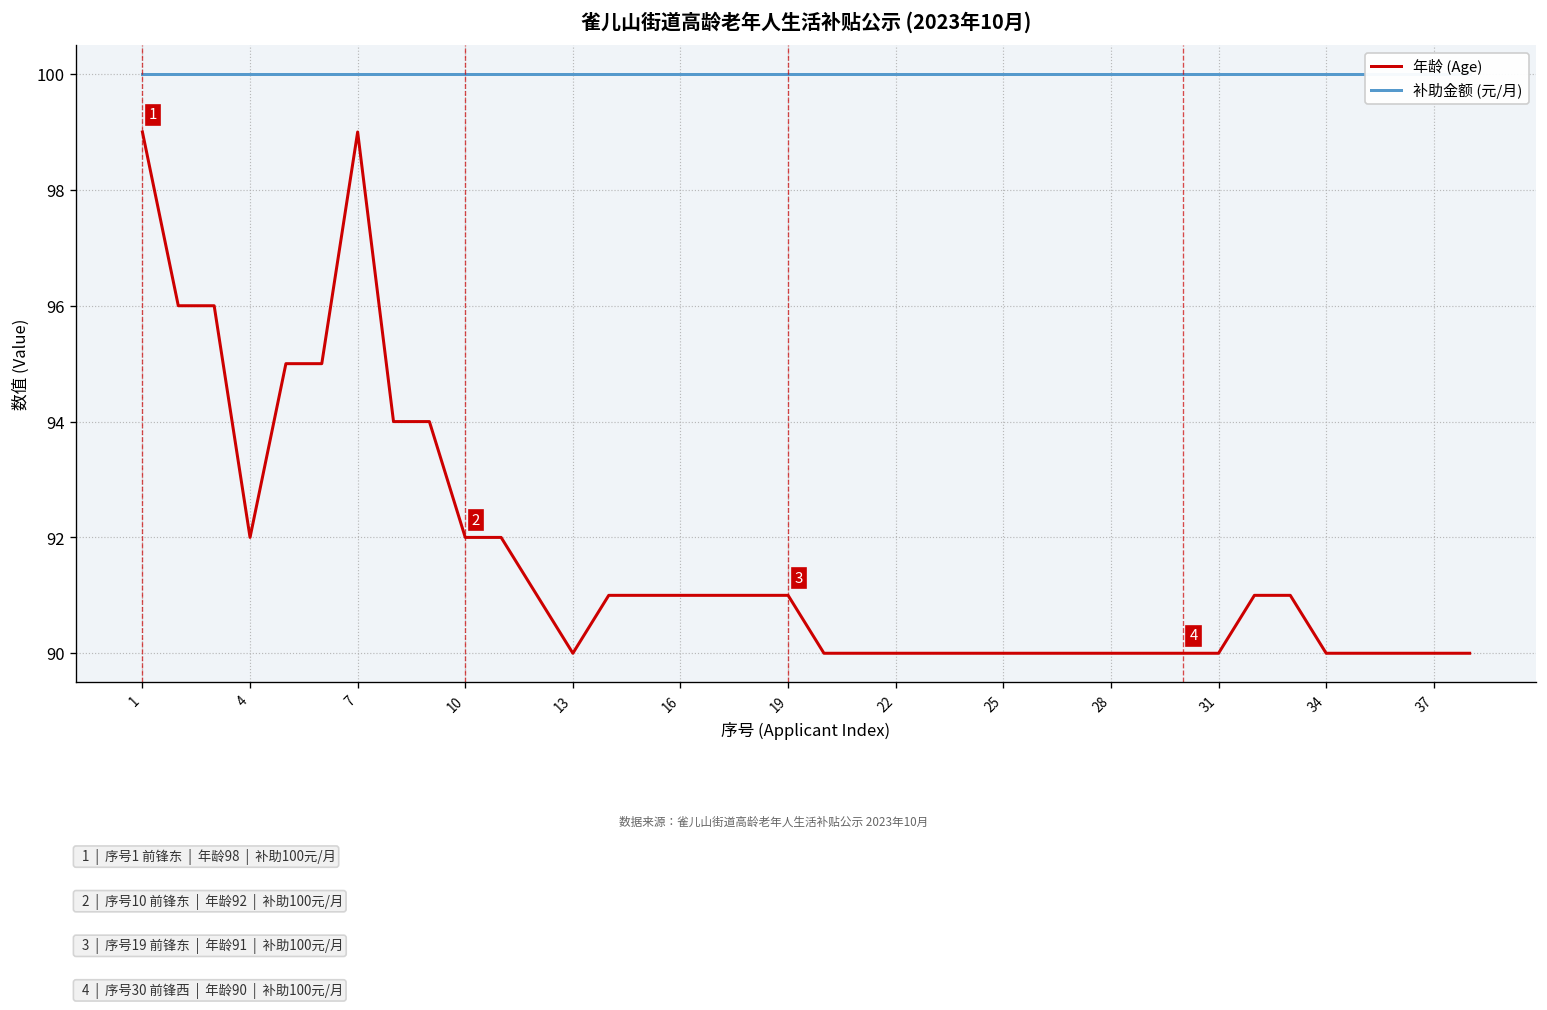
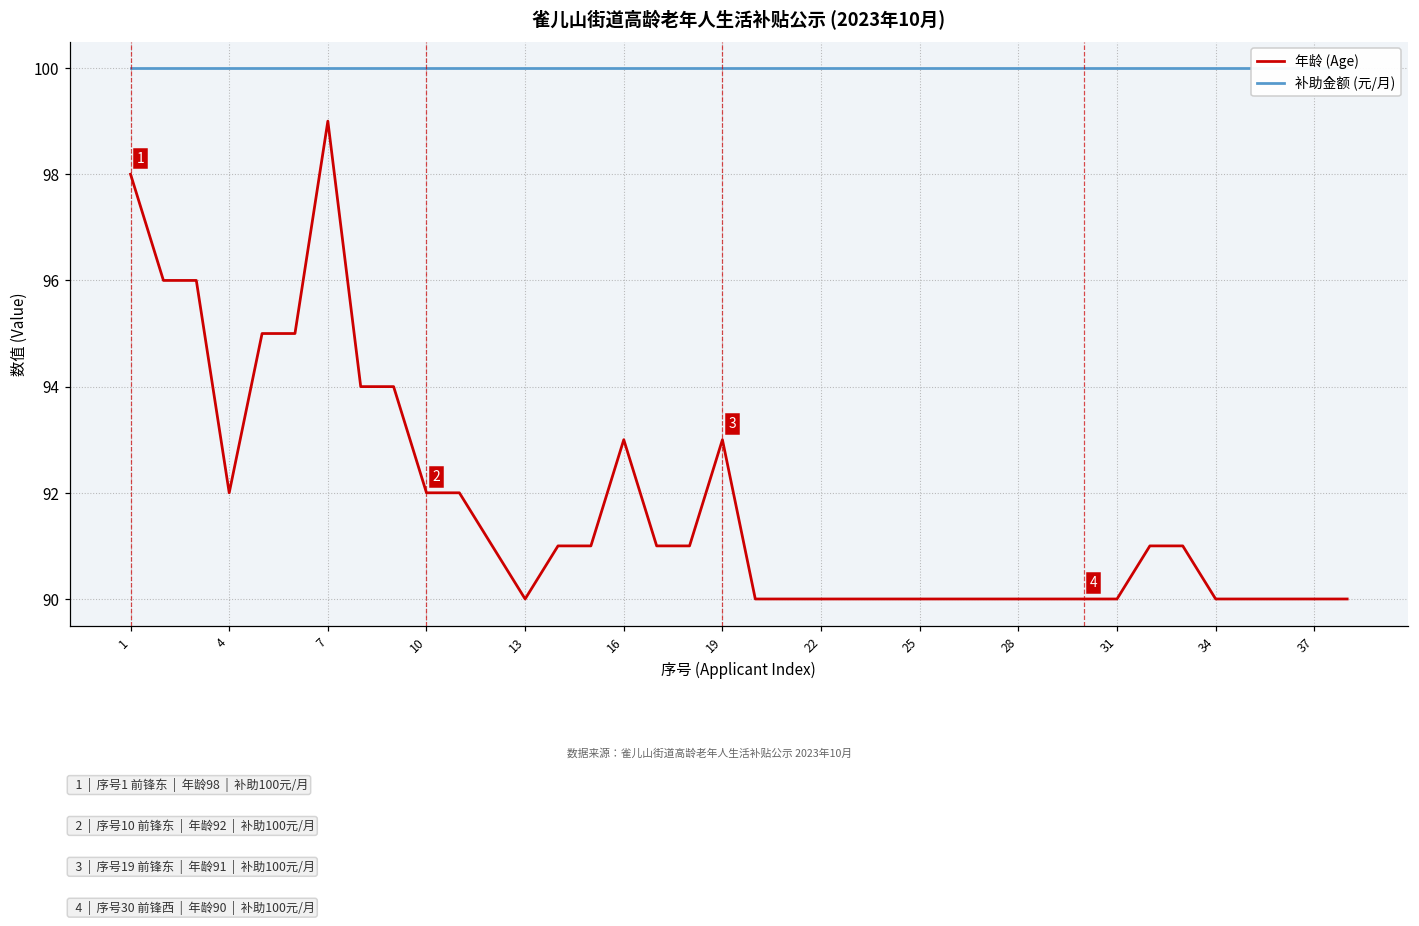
  {
    "年龄 (Age)": {
-     "1": 99,
+     "1": 98,
      "4": 92,
      "7": 99,
      "13": 90,
-     "16": 91,
-     "19": 91,
+     "16": 93,
+     "19": 93,
      "22": 90,
      "25": 90,
      "28": 90,
      "31": 90,
      "34": 90,
      "37": 90
    },
    "补助金额 (元/月)": {
      "1": 100,
      "4": 100,
      "7": 100,
      "10": 100,
      "13": 100,
      "16": 100,
      "19": 100,
      "22": 100,
      "25": 100,
      "28": 100,
      "31": 100,
      "34": 100
    }
  }
